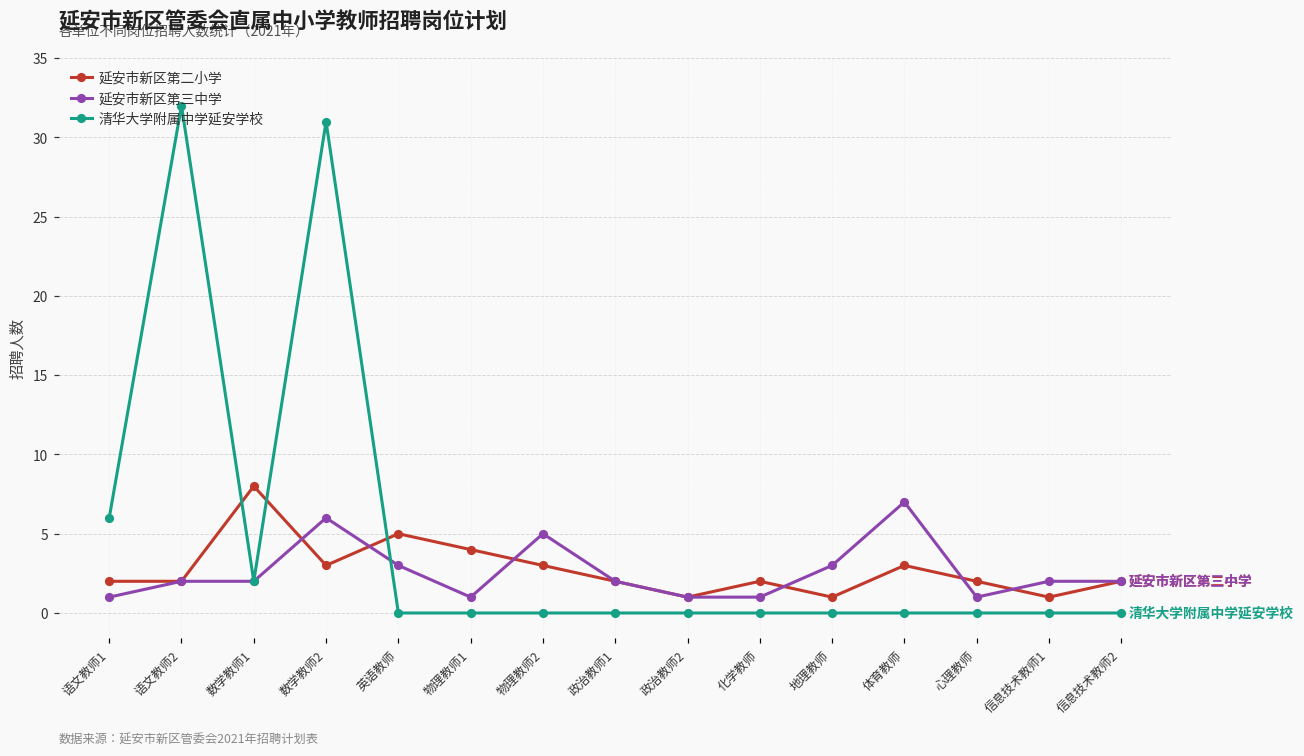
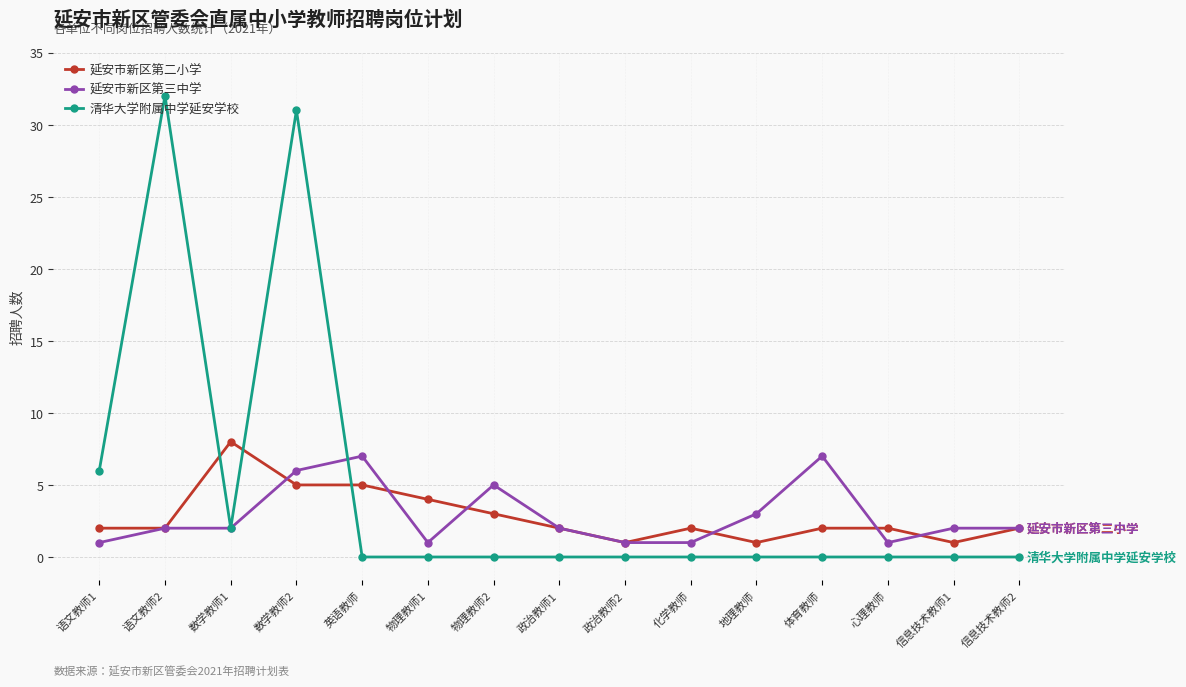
  {
    "延安市新区第二小学": {
      "语文教师1": 2,
      "数学教师1": 8,
-     "数学教师2": 3,
+     "数学教师2": 5,
      "英语教师": 5,
      "物理教师1": 4,
      "物理教师2": 3,
      "化学教师": 2,
      "地理教师": 1,
-     "体育教师": 3,
+     "体育教师": 2,
      "心理教师": 2,
      "信息技术教师1": 1
    },
    "延安市新区第三中学": {
      "语文教师1": 1,
      "数学教师2": 6,
-     "英语教师": 3,
+     "英语教师": 7,
      "物理教师1": 1,
      "物理教师2": 5,
      "化学教师": 1,
      "地理教师": 3,
      "体育教师": 7,
      "心理教师": 1,
      "信息技术教师1": 2
    },
    "清华大学附属中学延安学校": {
      "语文教师1": 6,
      "语文教师2": 32,
      "数学教师2": 31,
      "英语教师": 0,
      "物理教师1": 0,
      "物理教师2": 0,
      "政治教师1": 0,
      "政治教师2": 0,
      "化学教师": 0,
      "地理教师": 0,
      "体育教师": 0,
      "心理教师": 0,
      "信息技术教师1": 0,
      "信息技术教师2": 0
    }
  }
